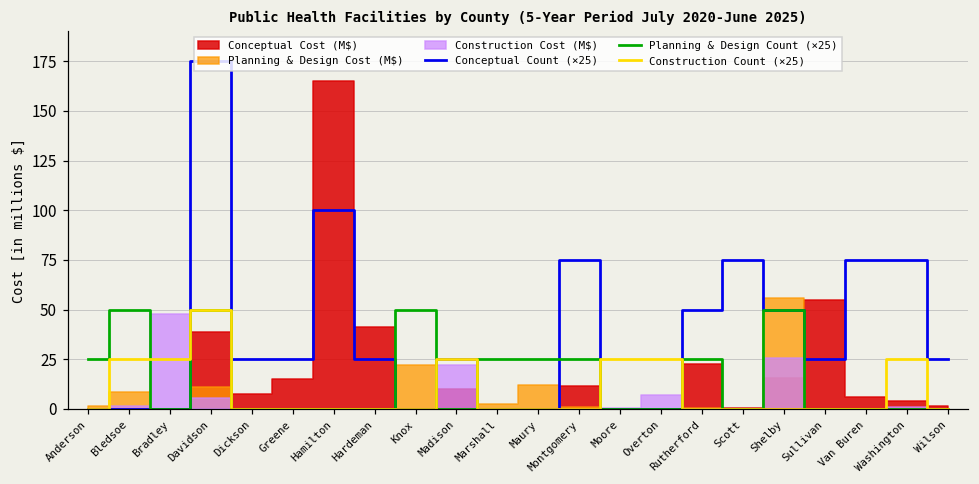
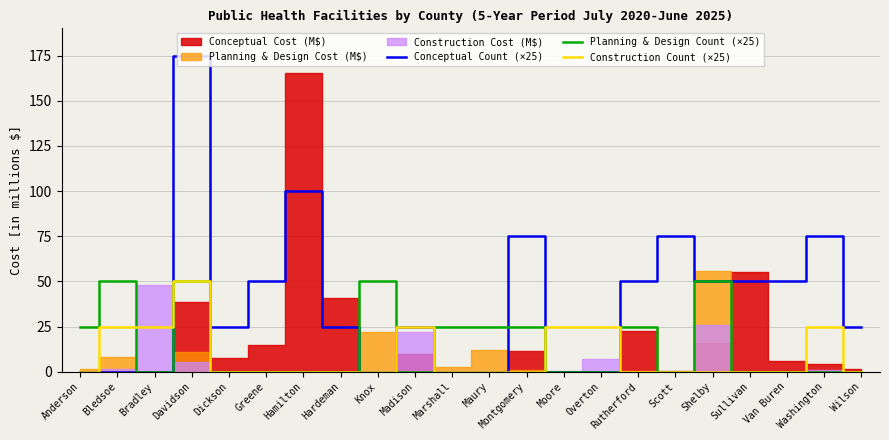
  {
    "Conceptual Count (×25)": {
      "Bledsoe": 0,
      "Dickson": 25,
-     "Greene": 25,
+     "Greene": 50,
      "Hamilton": 100,
      "Hardeman": 25,
      "Montgomery": 75,
      "Rutherford": 50,
      "Scott": 75,
-     "Sullivan": 25,
-     "Van Buren": 75,
+     "Sullivan": 50,
+     "Van Buren": 50,
      "Washington": 75,
      "Wilson": 25
    },
    "Planning & Design Count (×25)": {
      "Anderson": 25,
      "Bledsoe": 50,
      "Knox": 50,
      "Madison": 0,
      "Marshall": 25,
      "Maury": 25,
      "Montgomery": 25,
      "Rutherford": 25,
      "Washington": 0
    },
    "Construction Count (×25)": {
      "Bledsoe": 25,
      "Bradley": 25,
      "Montgomery": 0,
      "Moore": 25,
      "Overton": 25,
      "Rutherford": 0,
      "Shelby": 0,
      "Washington": 25
    }
  }
